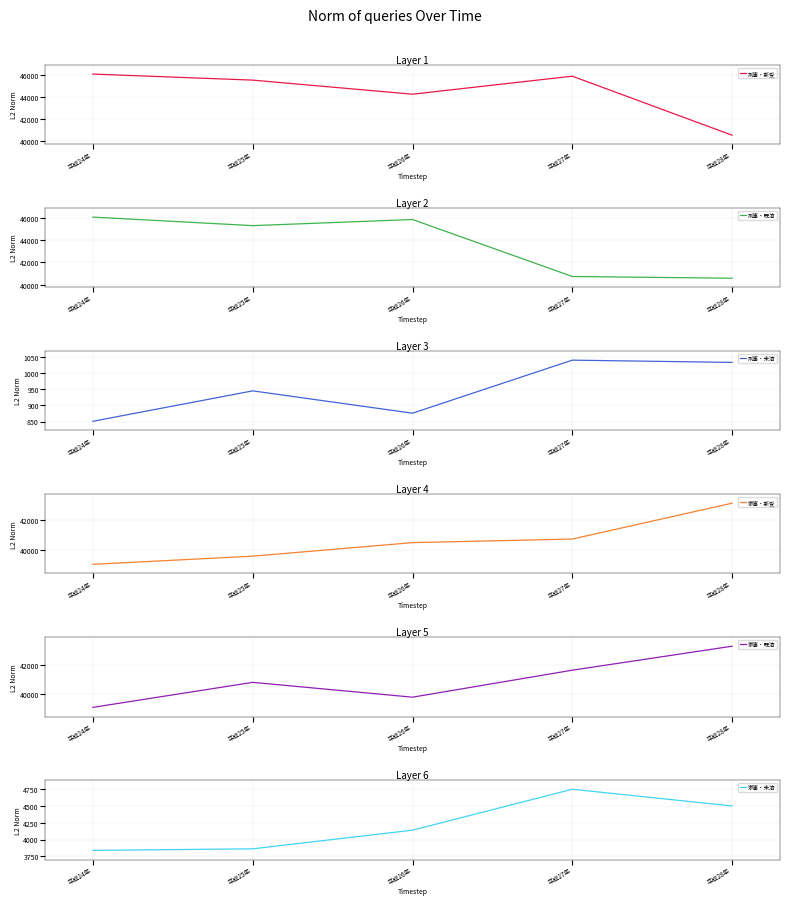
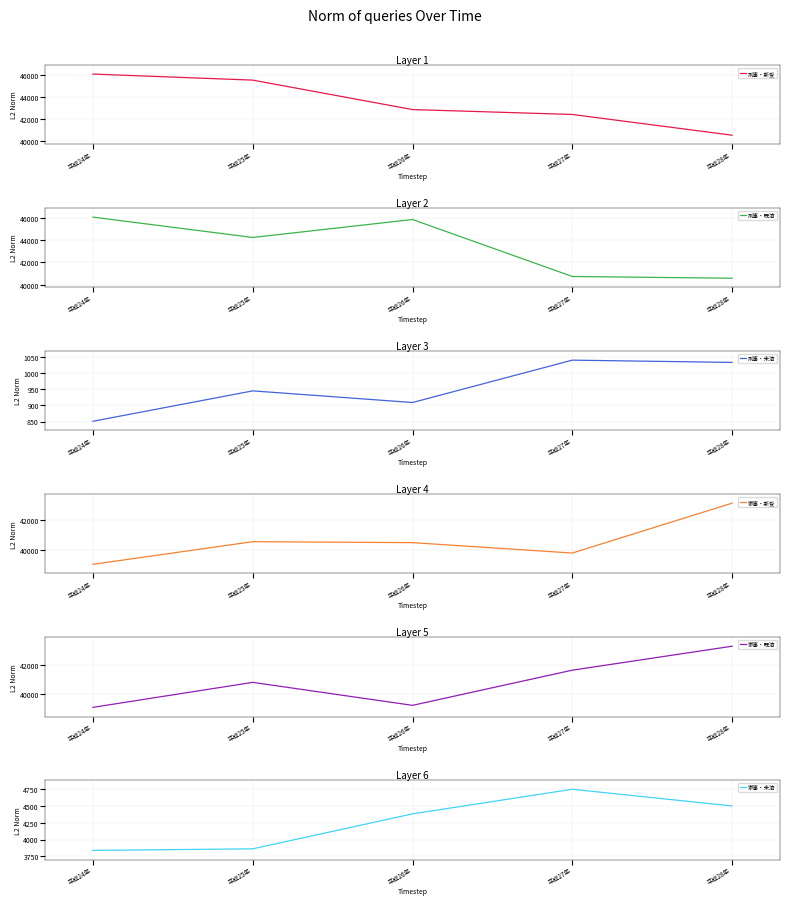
  {
    "Layer 1": {
      "平成24年": 46100,
      "平成25年": 45600,
-     "平成26年": 44300,
-     "平成27年": 45900,
+     "平成26年": 42900,
+     "平成27年": 42400,
      "平成28年": 40500
    },
    "Layer 2": {
      "平成24年": 46100,
-     "平成25年": 45300,
+     "平成25年": 44200,
      "平成26年": 45800,
      "平成27年": 40700,
      "平成28年": 40600
    },
    "Layer 3": {
      "平成24年": 850,
      "平成25年": 950,
-     "平成26年": 880,
+     "平成26年": 910,
      "平成27年": 1040,
      "平成28年": 1030
    },
    "Layer 4": {
      "平成24年": 39000,
-     "平成25年": 39600,
+     "平成25年": 40600,
      "平成26年": 40500,
-     "平成27年": 40700,
+     "平成27年": 39800,
      "平成28年": 43100
    },
    "Layer 5": {
      "平成24年": 39100,
      "平成25年": 40800,
-     "平成26年": 39800,
+     "平成26年": 39200,
      "平成27年": 41600,
      "平成28年": 43300
    },
    "Layer 6": {
      "平成24年": 3800,
      "平成25年": 3900,
-     "平成26年": 4100,
+     "平成26年": 4400,
      "平成27年": 4700,
      "平成28年": 4500
    }
  }
